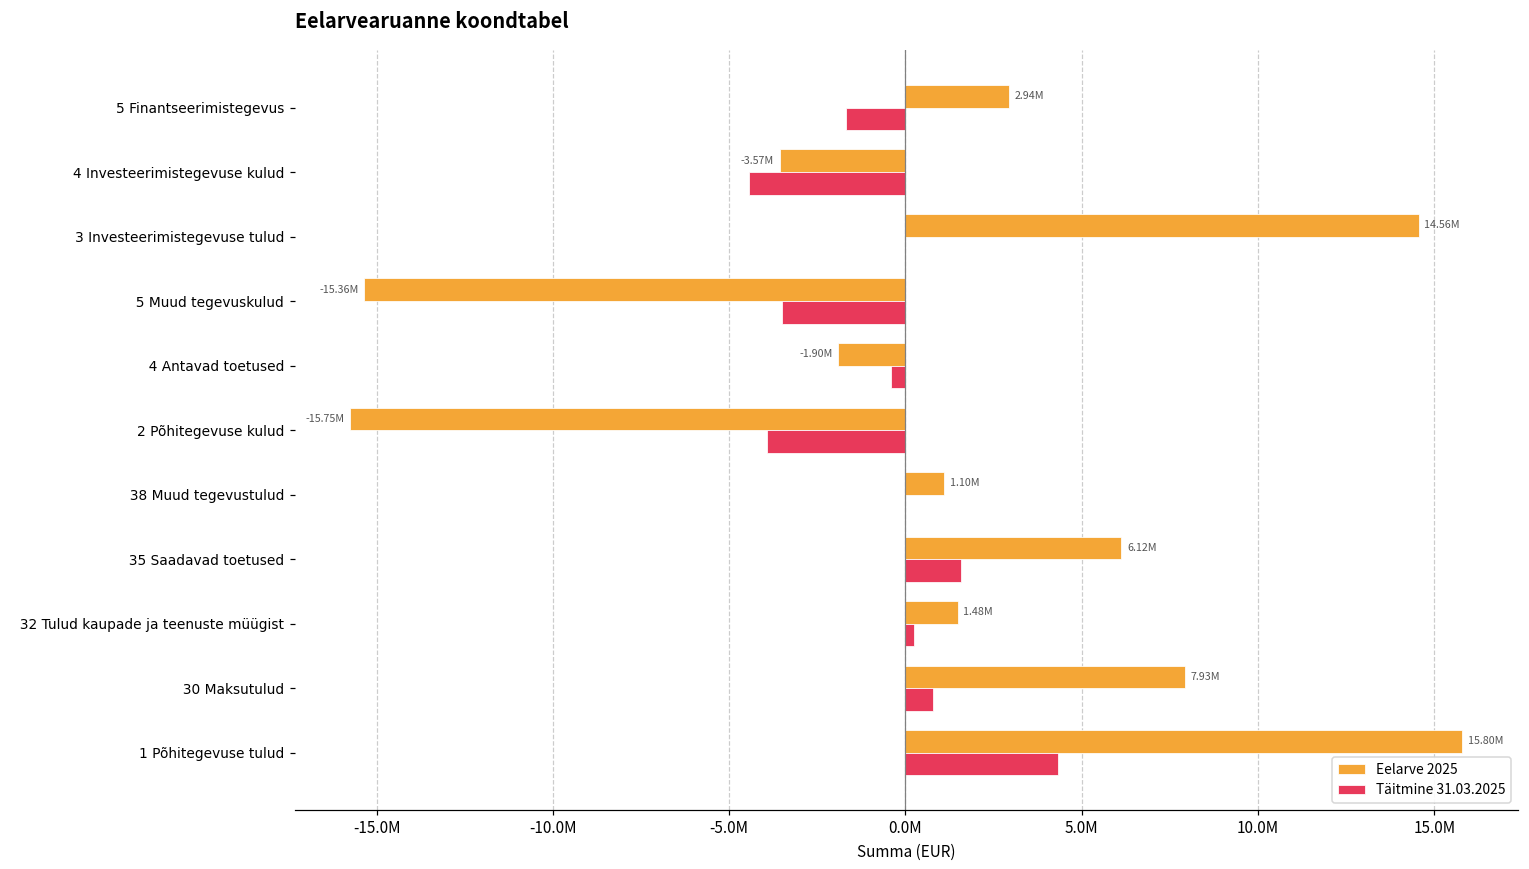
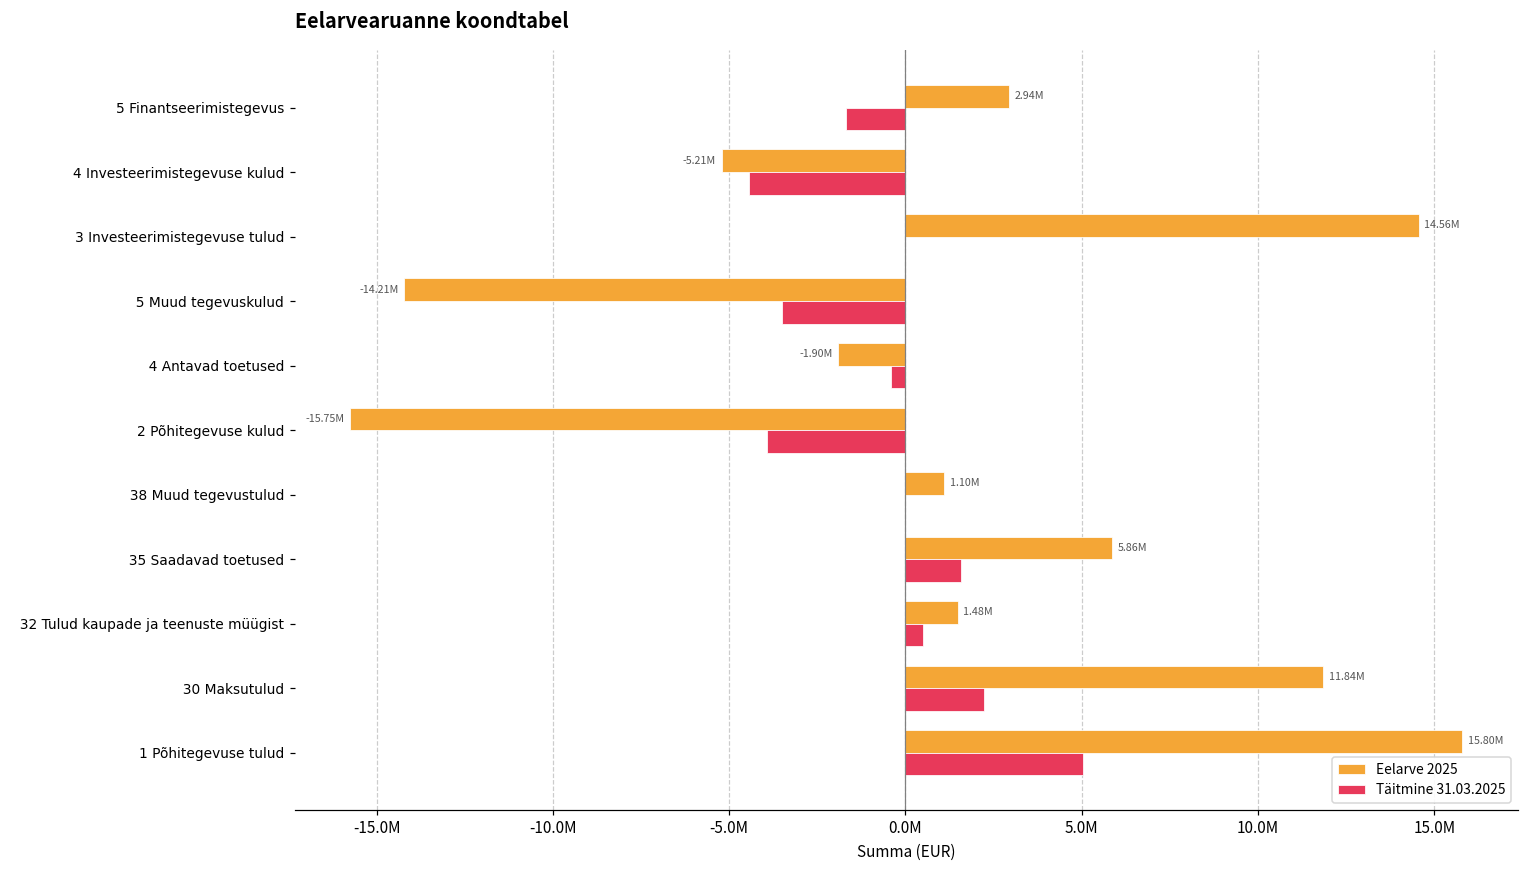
  {
    "Eelarve 2025": {
      "5 Finantseerimistegevus": "2.94M",
-     "4 Investeerimistegevuse kulud": "-3.57M",
+     "4 Investeerimistegevuse kulud": "-5.21M",
      "3 Investeerimistegevuse tulud": "14.56M",
-     "5 Muud tegevuskulud": "-15.36M",
+     "5 Muud tegevuskulud": "-14.21M",
      "4 Antavad toetused": "-1.90M",
      "2 Põhitegevuse kulud": "-15.75M",
      "38 Muud tegevustulud": "1.10M",
-     "35 Saadavad toetused": "6.12M",
+     "35 Saadavad toetused": "5.86M",
      "32 Tulud kaupade ja teenuste müügist": "1.48M",
-     "30 Maksutulud": "7.93M",
+     "30 Maksutulud": "11.84M",
      "1 Põhitegevuse tulud": "15.80M"
    },
    "Täitmine 31.03.2025": {
      "5 Finantseerimistegevus": "-1700000",
      "4 Investeerimistegevuse kulud": "-4400000",
      "5 Muud tegevuskulud": "-3500000",
      "4 Antavad toetused": "-400000",
      "2 Põhitegevuse kulud": "-3900000",
      "35 Saadavad toetused": "1600000",
-     "32 Tulud kaupade ja teenuste müügist": "200000",
-     "30 Maksutulud": "800000",
-     "1 Põhitegevuse tulud": "4300000"
+     "32 Tulud kaupade ja teenuste müügist": "500000",
+     "30 Maksutulud": "2200000",
+     "1 Põhitegevuse tulud": "5000000"
    }
  }
